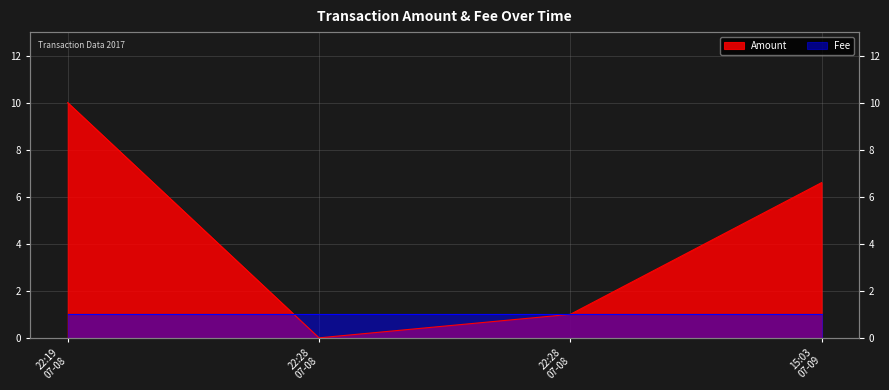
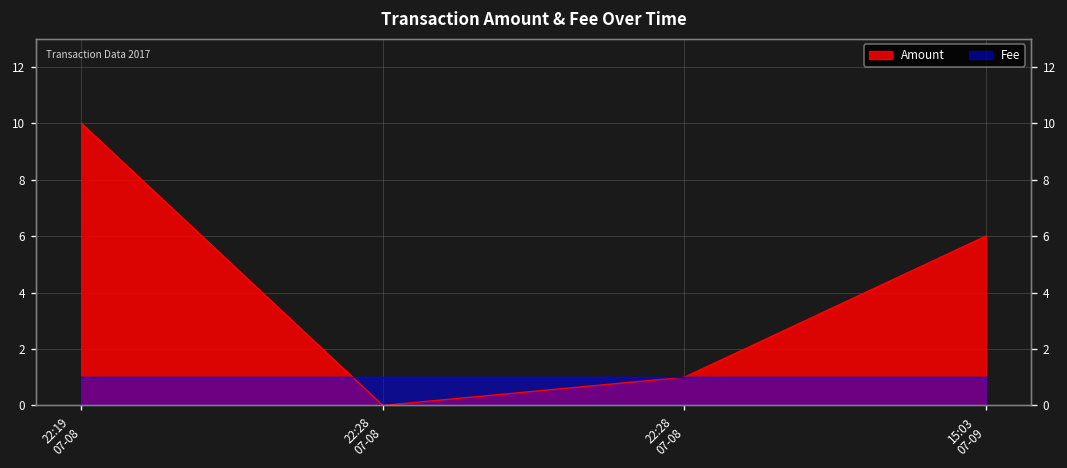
  {
    "Amount": {
      "22:19 07-08": 10.0,
-     "15:03 07-09": 6.6
+     "15:03 07-09": 6.0
    },
    "Fee": {
      "22:19 07-08": 1.0,
      "15:03 07-09": 1.0
    }
  }
